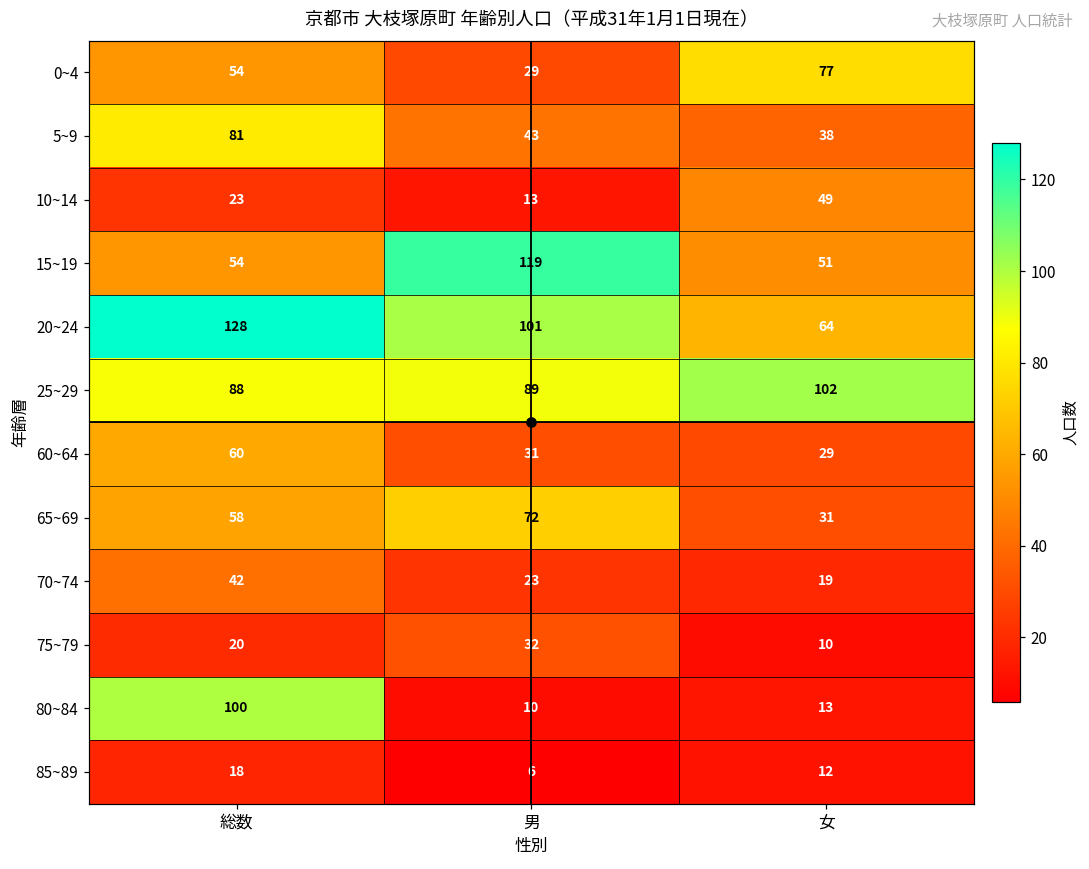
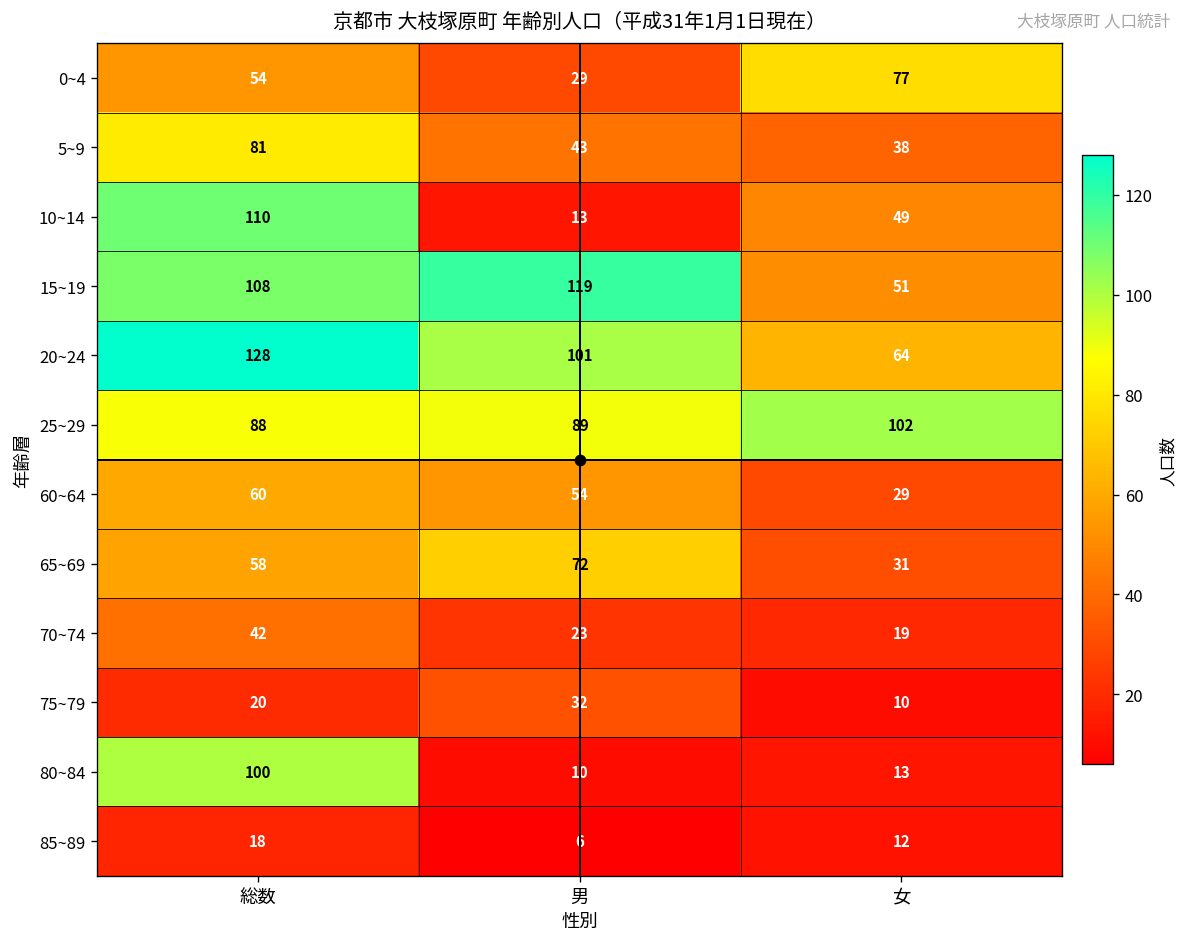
  {
    "0~4": {
      "総数": 54,
      "男": 29,
      "女": 77
    },
    "5~9": {
      "総数": 81,
      "男": 43,
      "女": 38
    },
    "10~14": {
-     "総数": 23,
+     "総数": 110,
      "男": 13,
      "女": 49
    },
    "15~19": {
-     "総数": 54,
+     "総数": 108,
      "男": 119,
      "女": 51
    },
    "20~24": {
      "総数": 128,
      "男": 101,
      "女": 64
    },
    "25~29": {
      "総数": 88,
      "男": 89,
      "女": 102
    },
    "60~64": {
      "総数": 60,
-     "男": 31,
+     "男": 54,
      "女": 29
    },
    "65~69": {
      "総数": 58,
      "男": 72,
      "女": 31
    },
    "70~74": {
      "総数": 42,
      "男": 23,
      "女": 19
    },
    "75~79": {
      "総数": 20,
      "男": 32,
      "女": 10
    },
    "80~84": {
      "総数": 100,
      "男": 10,
      "女": 13
    },
    "85~89": {
      "総数": 18,
      "男": 6,
      "女": 12
    }
  }
